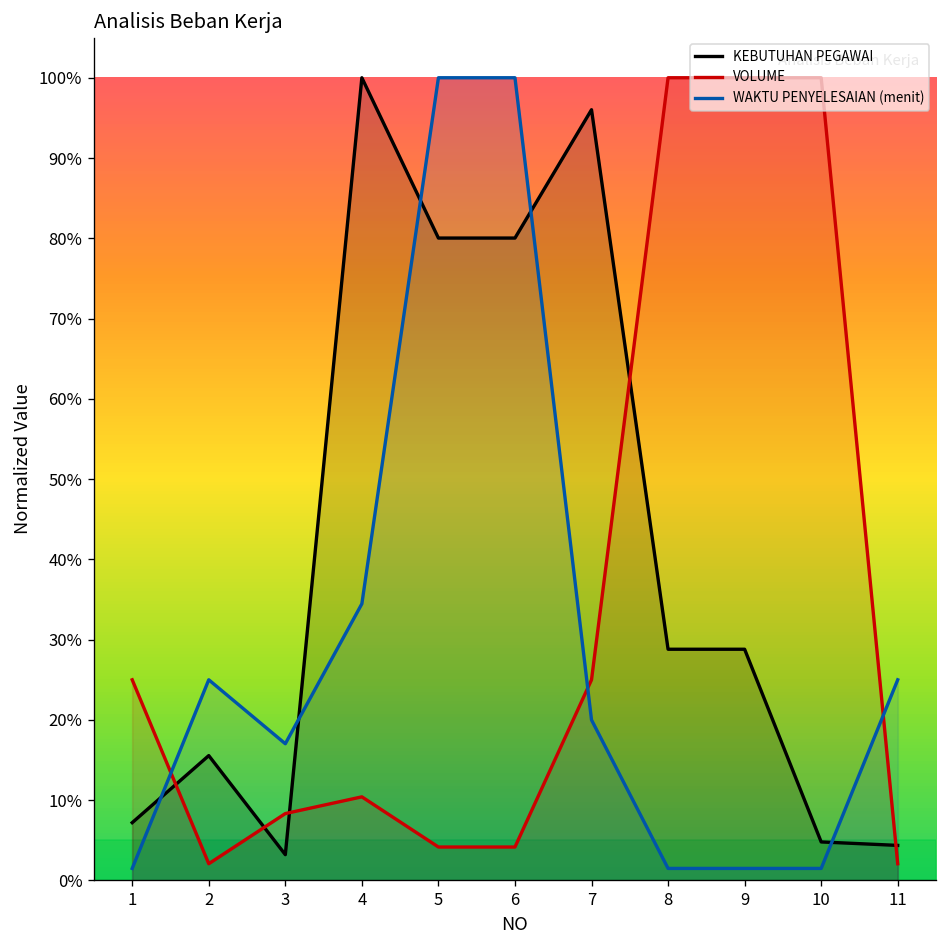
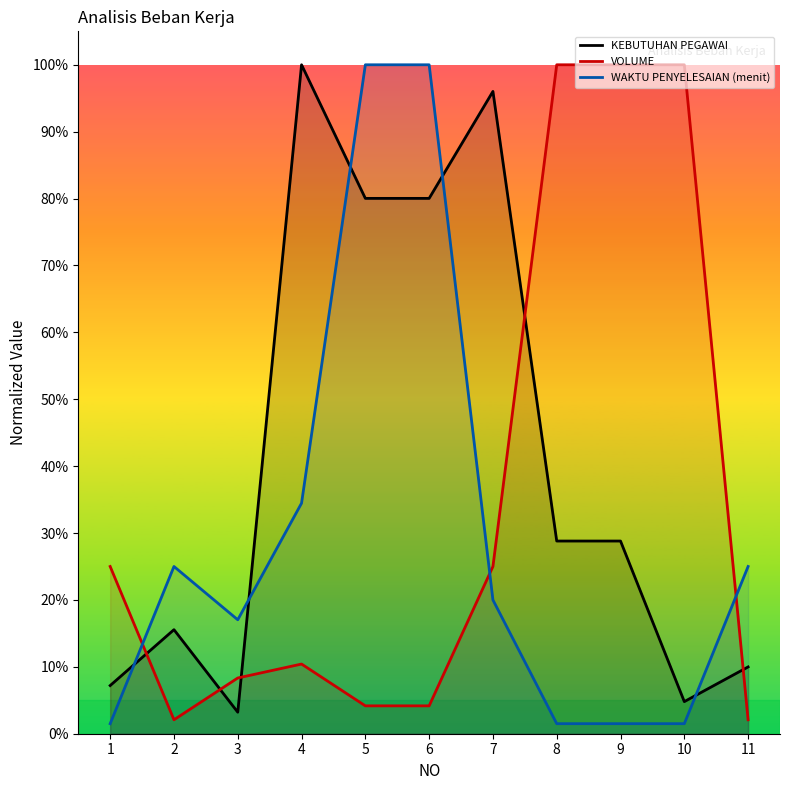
  {
    "KEBUTUHAN PEGAWAI": {
      "1": "7%",
      "2": "16%",
      "3": "3%",
      "4": "100%",
      "5": "80%",
      "6": "80%",
      "7": "96%",
      "8": "29%",
      "9": "29%",
      "10": "5%",
-     "11": "4%"
+     "11": "10%"
    },
    "VOLUME": {
      "1": "25%",
      "2": "2%",
      "3": "8%",
      "4": "10%",
      "5": "4%",
      "6": "4%",
      "7": "25%",
      "8": "100%",
      "11": "2%"
    },
    "WAKTU PENYELESAIAN (menit)": {
      "1": "2%",
      "2": "25%",
      "3": "17%",
      "4": "34%",
      "5": "100%",
      "6": "100%",
      "7": "20%",
      "8": "2%",
      "9": "2%",
      "10": "2%",
      "11": "25%"
    }
  }
